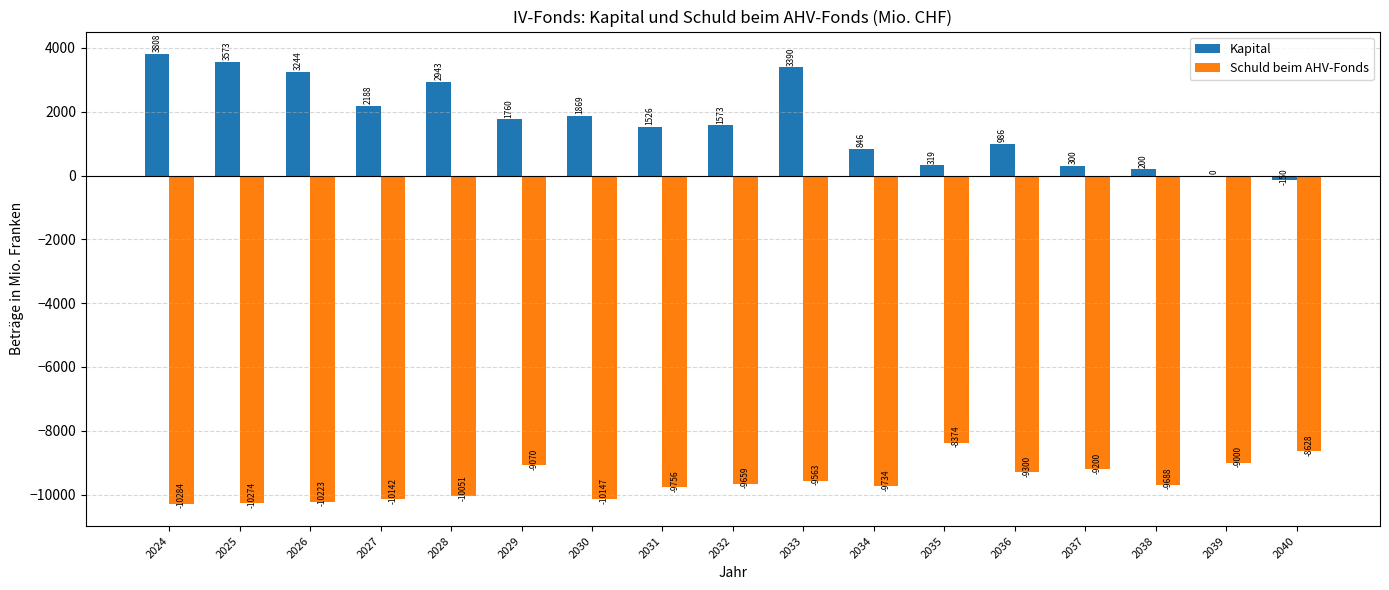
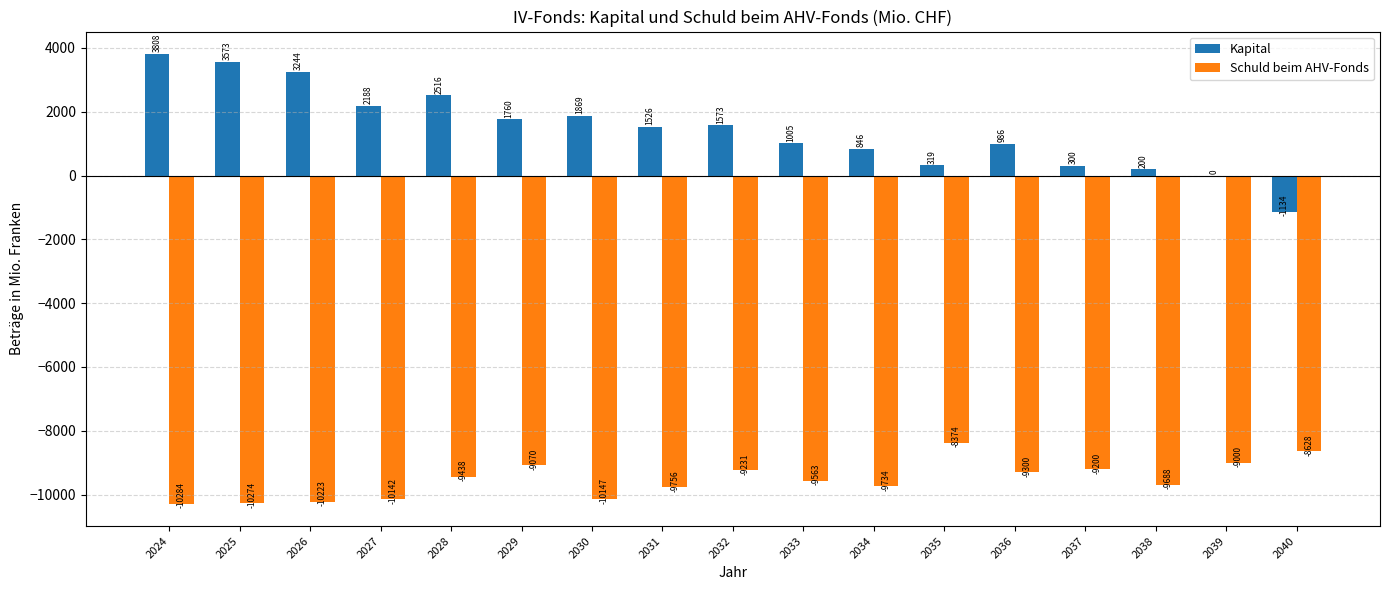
  {
    "Kapital": {
      "2024": 3808,
      "2025": 3573,
      "2026": 3244,
      "2027": 2188,
-     "2028": 2943,
+     "2028": 2516,
      "2029": 1760,
      "2030": 1869,
      "2031": 1526,
      "2032": 1573,
-     "2033": 3390,
+     "2033": 1005,
      "2034": 846,
      "2035": 319,
      "2036": 986,
      "2037": 300,
      "2038": 200,
      "2039": 0,
-     "2040": -150
+     "2040": -1134
    },
    "Schuld beim AHV-Fonds": {
      "2024": -10284,
      "2025": -10274,
      "2026": -10223,
      "2027": -10142,
-     "2028": -10051,
+     "2028": -9438,
      "2029": -9070,
      "2030": -10147,
      "2031": -9756,
-     "2032": -9659,
+     "2032": -9231,
      "2033": -9563,
      "2034": -9734,
      "2035": -8374,
      "2036": -9300,
      "2037": -9200,
      "2038": -9688,
      "2039": -9000,
      "2040": -8628
    }
  }
